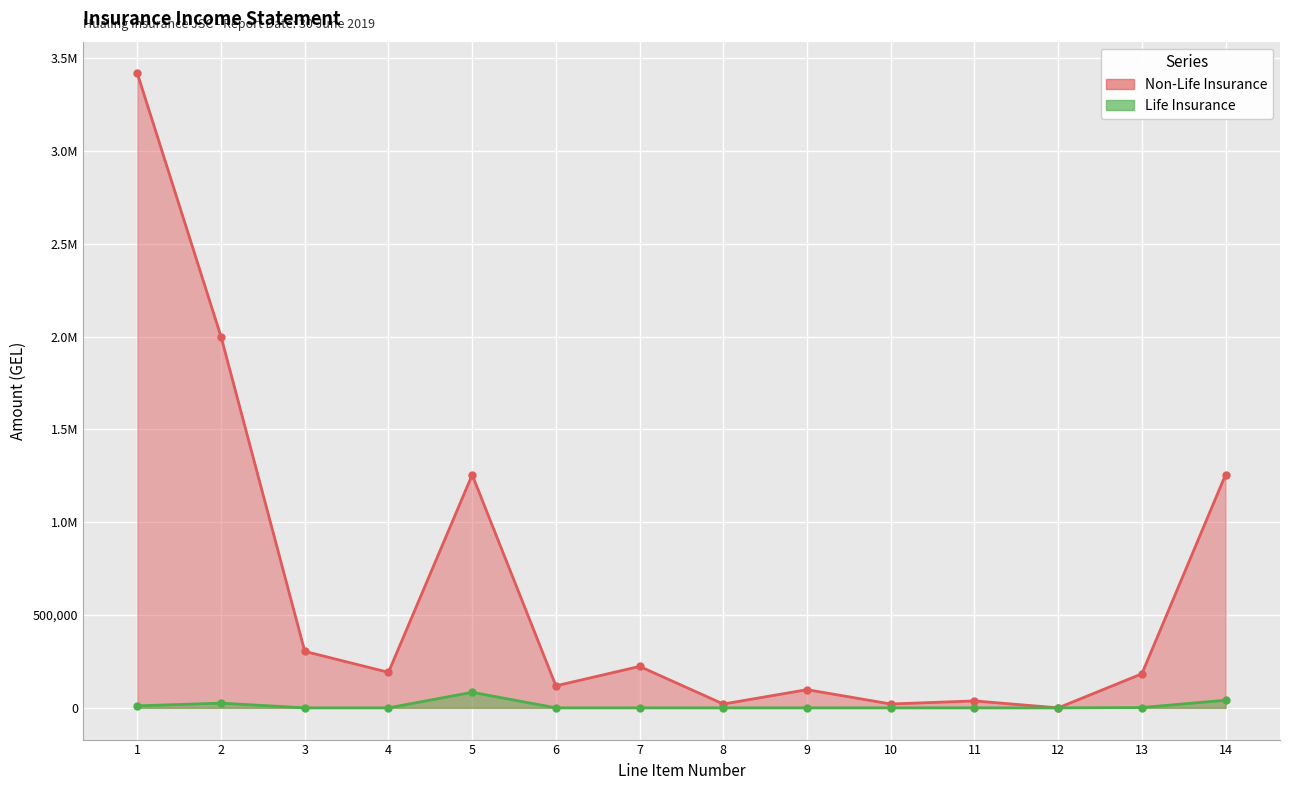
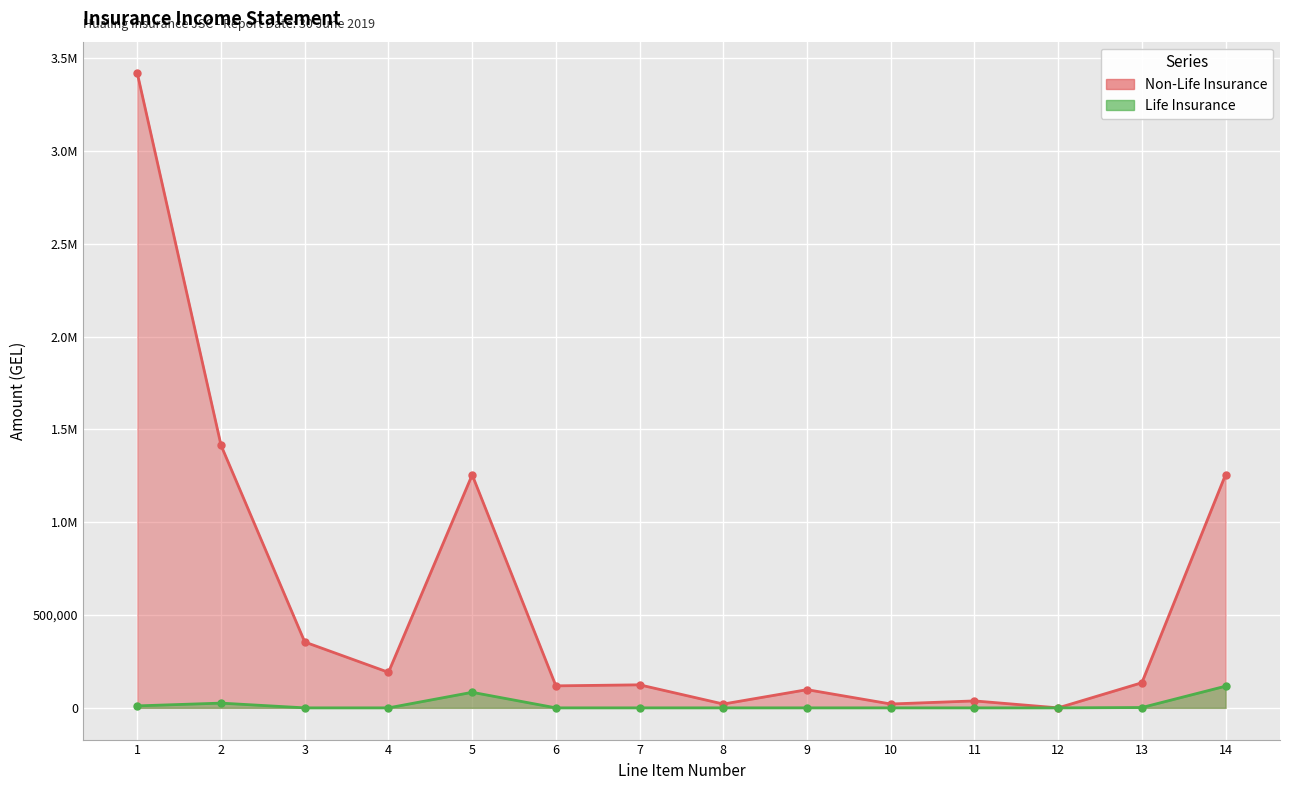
  {
    "Non-Life Insurance": {
      "1": "3,420,000",
-     "2": "2,000,000",
-     "3": "300,000",
+     "2": "1,410,000",
+     "3": "350,000",
      "4": "190,000",
      "5": "1,260,000",
      "6": "120,000",
-     "7": "220,000",
+     "7": "120,000",
      "8": "20,000",
      "9": "100,000",
      "10": "20,000",
      "11": "40,000",
-     "13": "180,000",
+     "13": "140,000",
      "14": "1,260,000"
    },
    "Life Insurance": {
      "1": "10,000",
      "2": "30,000",
      "3": "0",
      "4": "0",
      "5": "80,000",
      "6": "0",
      "7": "0",
      "8": "0",
      "9": "0",
      "10": "0",
      "11": "0",
      "13": "0",
-     "14": "40,000"
+     "14": "120,000"
    }
  }
